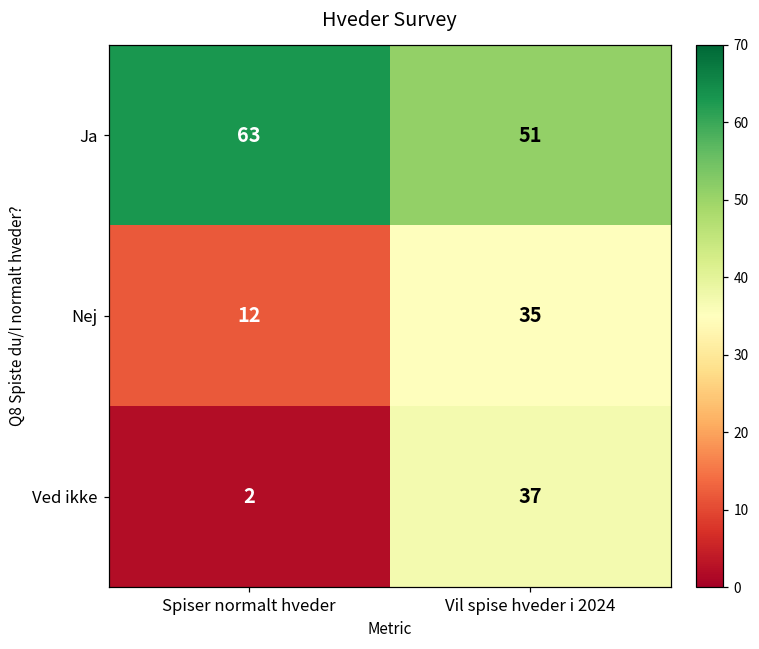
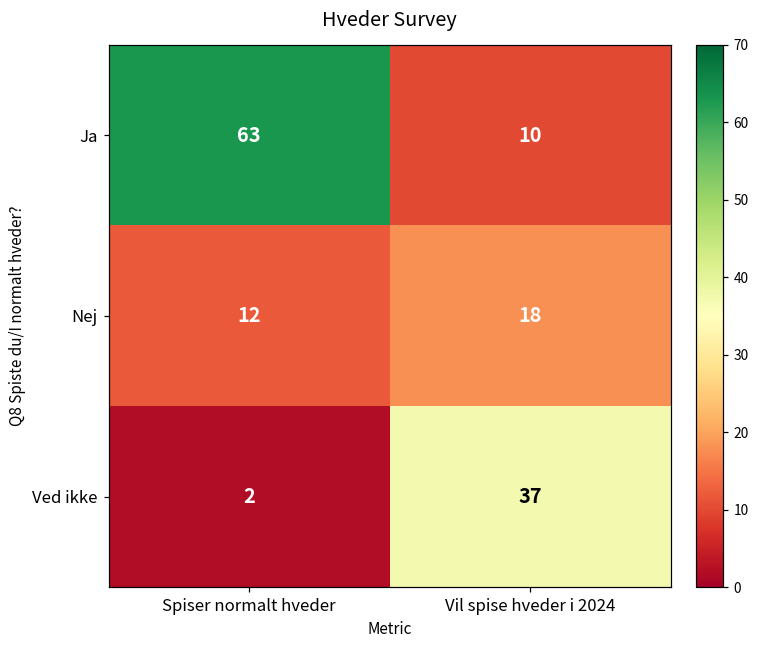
  {
    "Ja": {
      "Spiser normalt hveder": 63,
-     "Vil spise hveder i 2024": 51
+     "Vil spise hveder i 2024": 10
    },
    "Nej": {
      "Spiser normalt hveder": 12,
-     "Vil spise hveder i 2024": 35
+     "Vil spise hveder i 2024": 18
    },
    "Ved ikke": {
      "Spiser normalt hveder": 2,
      "Vil spise hveder i 2024": 37
    }
  }
